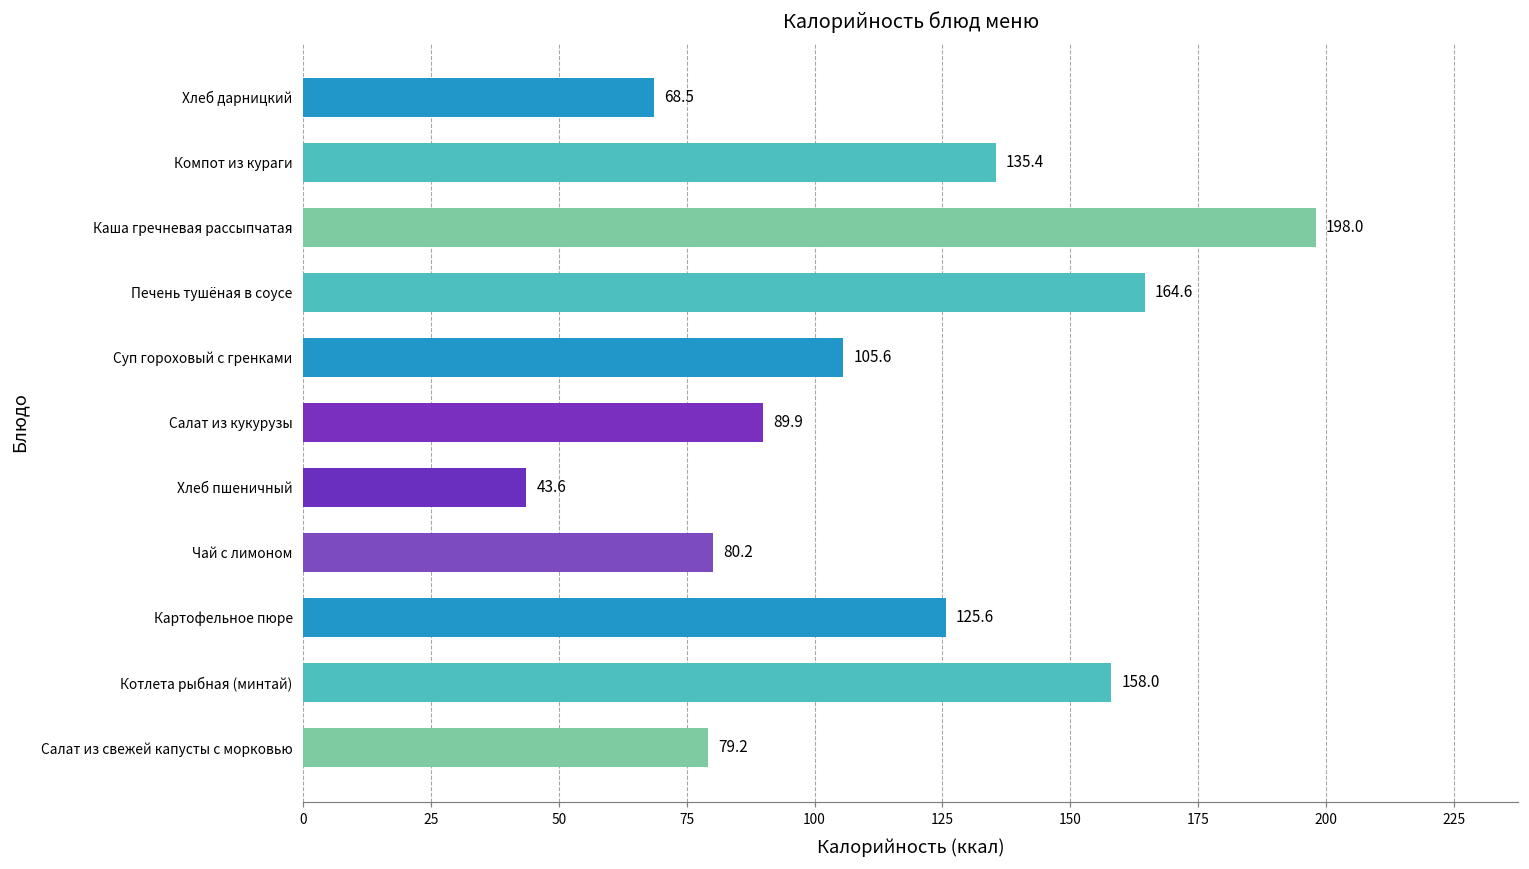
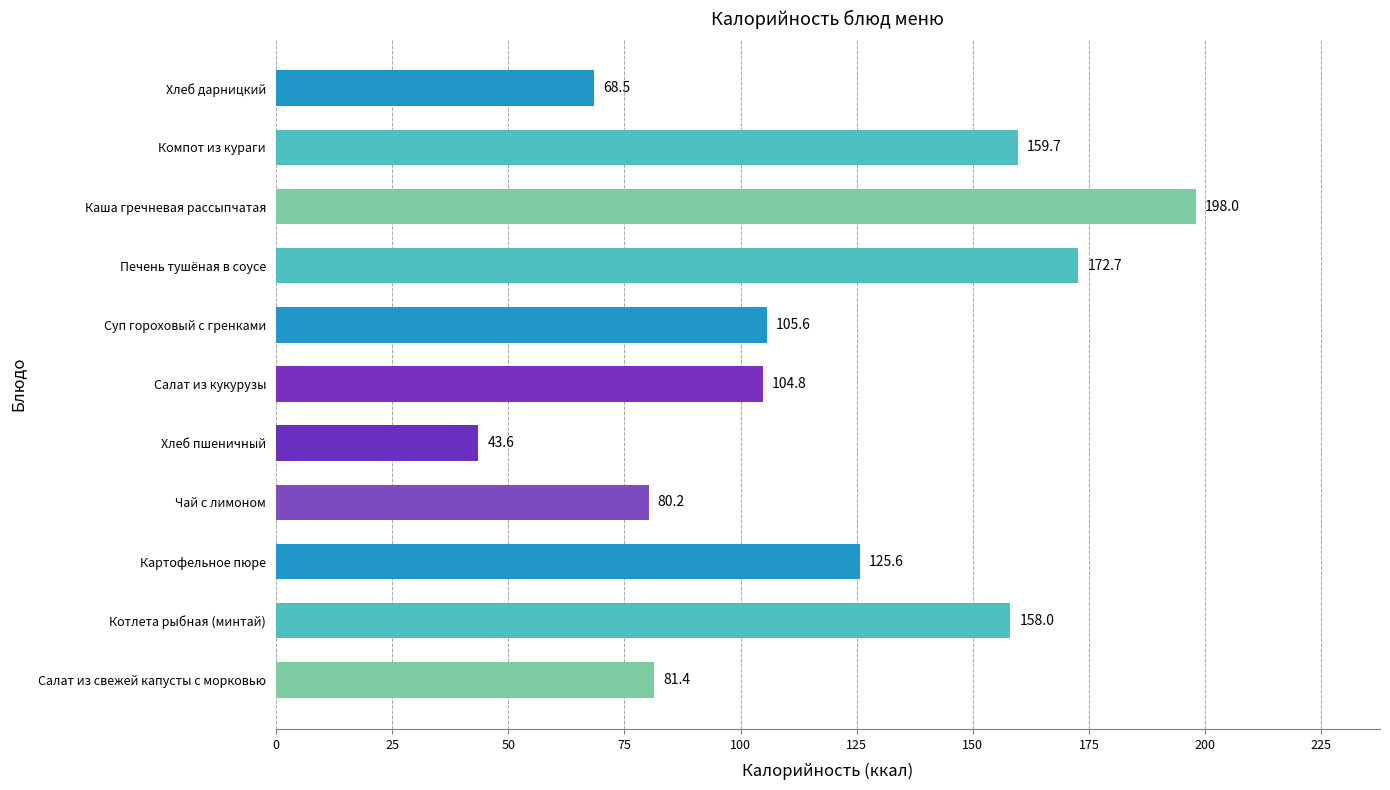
  {
    "Хлеб дарницкий": 68.5,
-   "Компот из кураги": 135.4,
+   "Компот из кураги": 159.7,
    "Каша гречневая рассыпчатая": 198.0,
-   "Печень тушёная в соусе": 164.6,
+   "Печень тушёная в соусе": 172.7,
    "Суп гороховый с гренками": 105.6,
-   "Салат из кукурузы": 89.9,
+   "Салат из кукурузы": 104.8,
    "Хлеб пшеничный": 43.6,
    "Чай с лимоном": 80.2,
    "Картофельное пюре": 125.6,
    "Котлета рыбная (минтай)": 158.0,
-   "Салат из свежей капусты с морковью": 79.2
+   "Салат из свежей капусты с морковью": 81.4
  }
